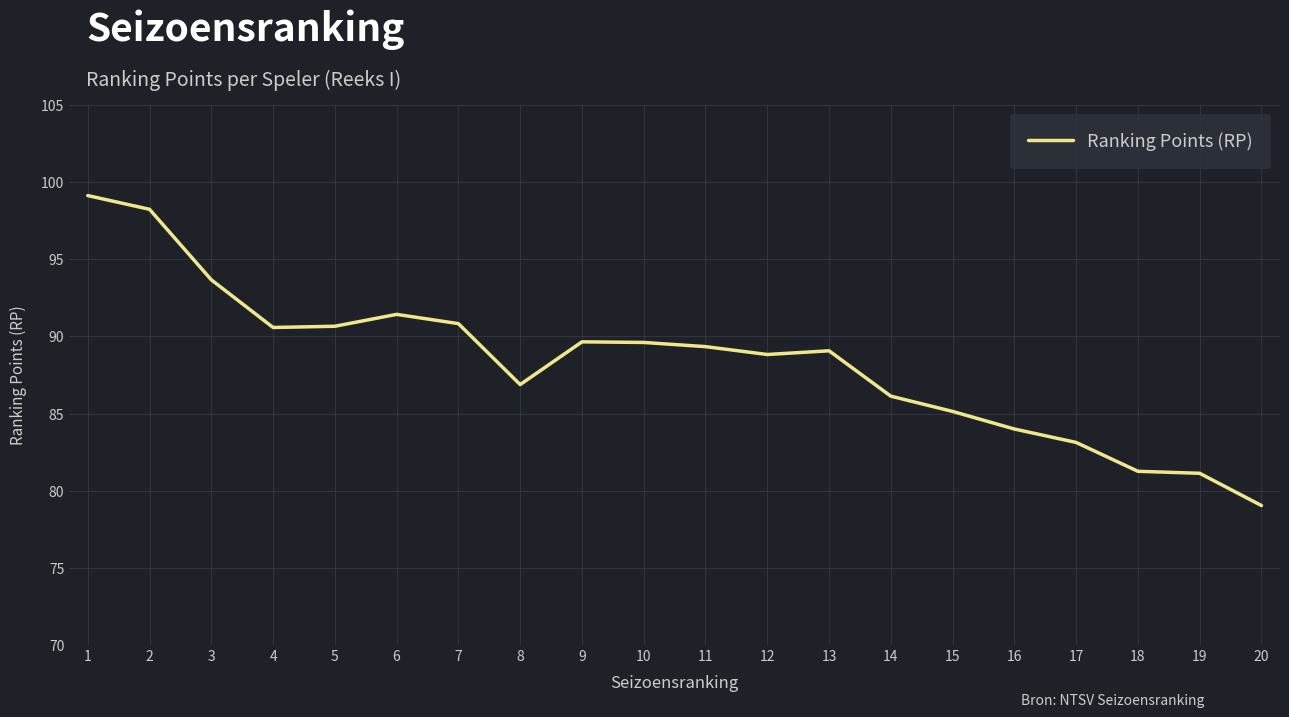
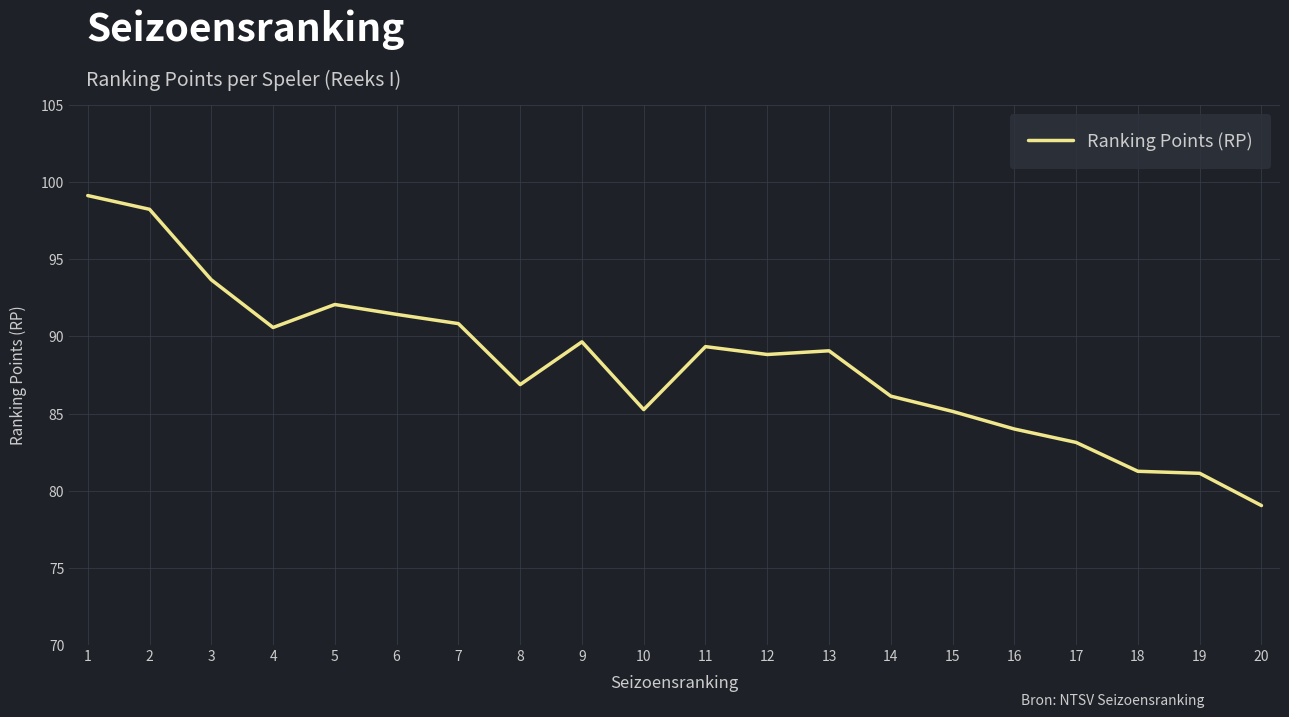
  {
    "1": 99.1,
    "2": 98.2,
    "3": 93.7,
    "4": 90.6,
-   "5": 90.7,
+   "5": 92.1,
    "6": 91.4,
    "7": 90.8,
    "8": 86.9,
    "9": 89.7,
-   "10": 89.6,
+   "10": 85.3,
    "11": 89.3,
    "12": 88.8,
    "13": 89.1,
    "14": 86.1,
    "15": 85.1,
    "16": 84.0,
    "17": 83.1,
    "18": 81.3,
    "19": 81.1,
    "20": 79.0
  }
